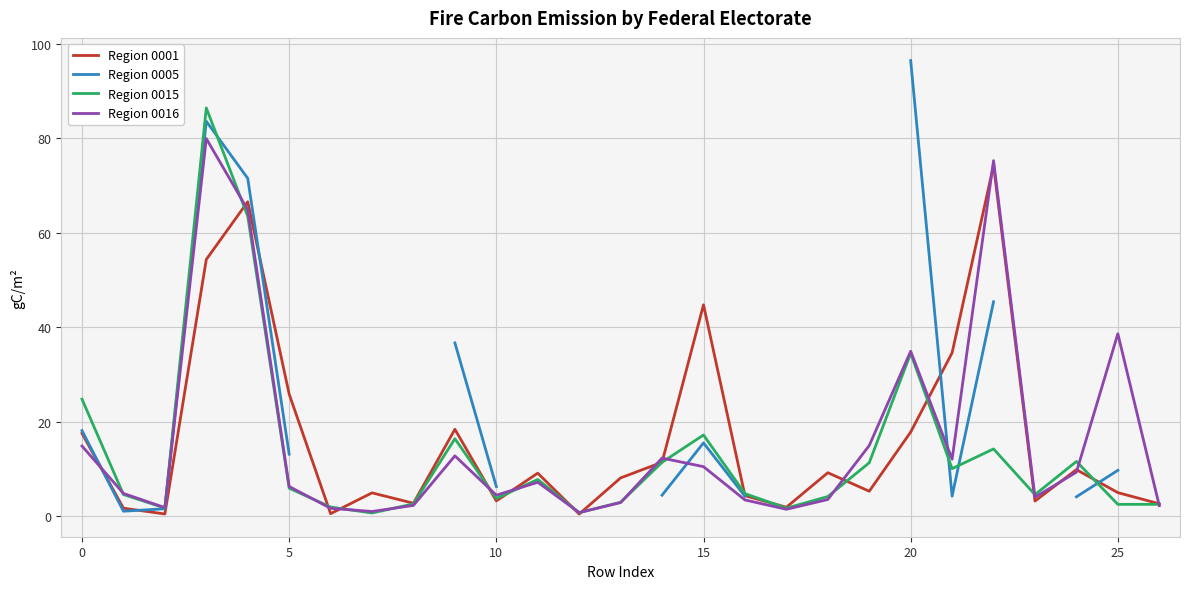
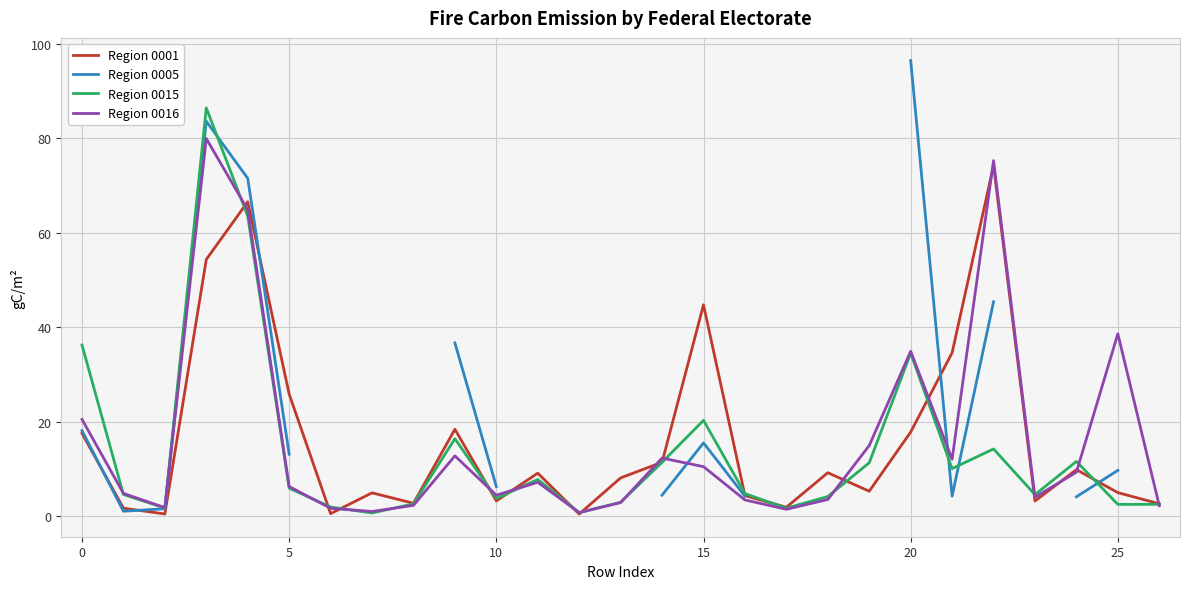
  {
    "Region 0001": {
      "0": 18,
      "5": 26,
      "15": 45,
      "20": 18,
      "25": 5
    },
    "Region 0005": {
      "0": 18,
      "5": 13,
      "10": 6,
      "15": 16,
      "20": 96,
      "25": 10
    },
    "Region 0015": {
-     "0": 25,
-     "15": 17,
+     "0": 36,
+     "15": 20,
      "25": 3
    },
    "Region 0016": {
-     "0": 15,
+     "0": 21,
      "10": 5,
      "15": 11,
      "25": 39
    }
  }
